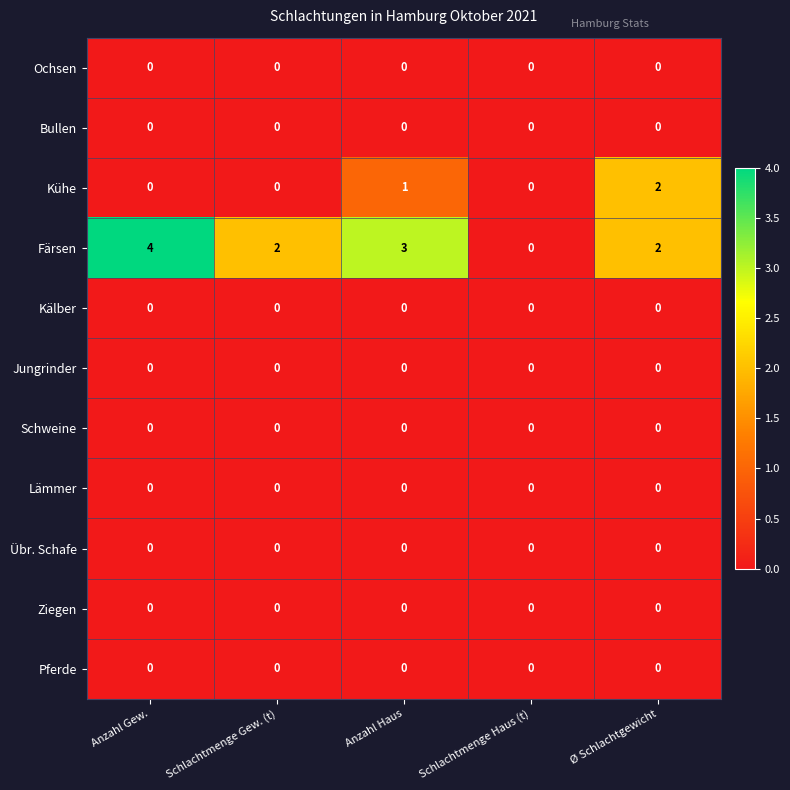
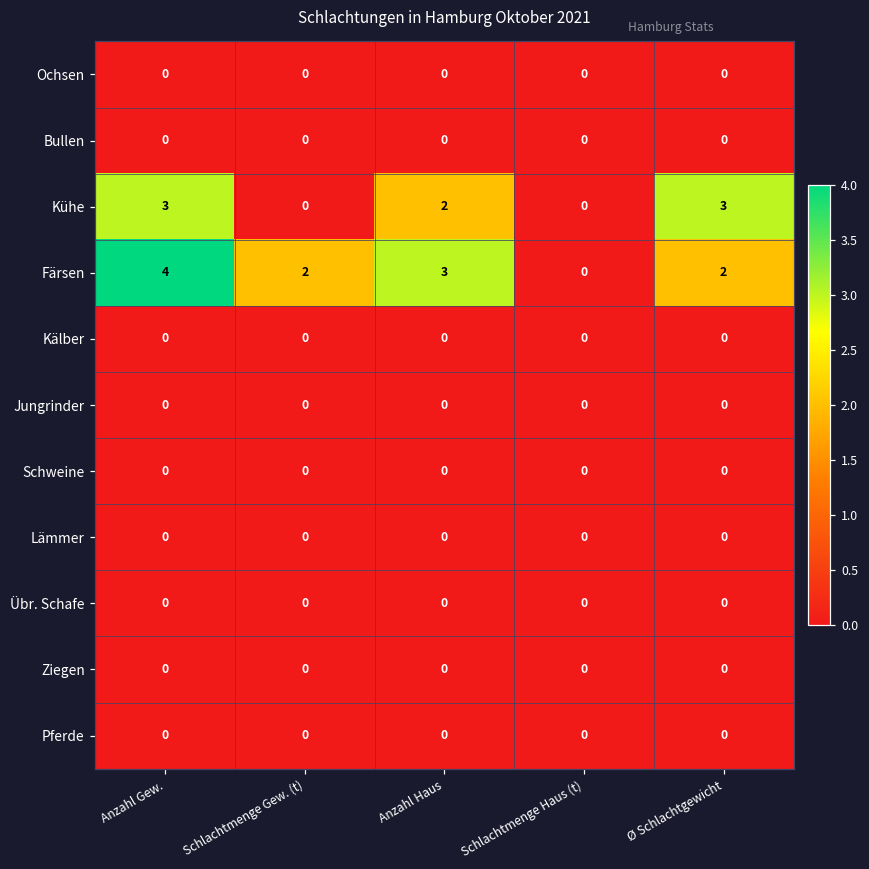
  {
    "Ochsen": {
      "Anzahl Gew.": 0,
      "Schlachtmenge Gew. (t)": 0,
      "Anzahl Haus": 0,
      "Schlachtmenge Haus (t)": 0,
      "Ø Schlachtgewicht": 0
    },
    "Bullen": {
      "Anzahl Gew.": 0,
      "Schlachtmenge Gew. (t)": 0,
      "Anzahl Haus": 0,
      "Schlachtmenge Haus (t)": 0,
      "Ø Schlachtgewicht": 0
    },
    "Kühe": {
-     "Anzahl Gew.": 0,
+     "Anzahl Gew.": 3,
      "Schlachtmenge Gew. (t)": 0,
-     "Anzahl Haus": 1,
+     "Anzahl Haus": 2,
      "Schlachtmenge Haus (t)": 0,
-     "Ø Schlachtgewicht": 2
+     "Ø Schlachtgewicht": 3
    },
    "Färsen": {
      "Anzahl Gew.": 4,
      "Schlachtmenge Gew. (t)": 2,
      "Anzahl Haus": 3,
      "Schlachtmenge Haus (t)": 0,
      "Ø Schlachtgewicht": 2
    },
    "Kälber": {
      "Anzahl Gew.": 0,
      "Schlachtmenge Gew. (t)": 0,
      "Anzahl Haus": 0,
      "Schlachtmenge Haus (t)": 0,
      "Ø Schlachtgewicht": 0
    },
    "Jungrinder": {
      "Anzahl Gew.": 0,
      "Schlachtmenge Gew. (t)": 0,
      "Anzahl Haus": 0,
      "Schlachtmenge Haus (t)": 0,
      "Ø Schlachtgewicht": 0
    },
    "Schweine": {
      "Anzahl Gew.": 0,
      "Schlachtmenge Gew. (t)": 0,
      "Anzahl Haus": 0,
      "Schlachtmenge Haus (t)": 0,
      "Ø Schlachtgewicht": 0
    },
    "Lämmer": {
      "Anzahl Gew.": 0,
      "Schlachtmenge Gew. (t)": 0,
      "Anzahl Haus": 0,
      "Schlachtmenge Haus (t)": 0,
      "Ø Schlachtgewicht": 0
    },
    "Übr. Schafe": {
      "Anzahl Gew.": 0,
      "Schlachtmenge Gew. (t)": 0,
      "Anzahl Haus": 0,
      "Schlachtmenge Haus (t)": 0,
      "Ø Schlachtgewicht": 0
    },
    "Ziegen": {
      "Anzahl Gew.": 0,
      "Schlachtmenge Gew. (t)": 0,
      "Anzahl Haus": 0,
      "Schlachtmenge Haus (t)": 0,
      "Ø Schlachtgewicht": 0
    },
    "Pferde": {
      "Anzahl Gew.": 0,
      "Schlachtmenge Gew. (t)": 0,
      "Anzahl Haus": 0,
      "Schlachtmenge Haus (t)": 0,
      "Ø Schlachtgewicht": 0
    }
  }
